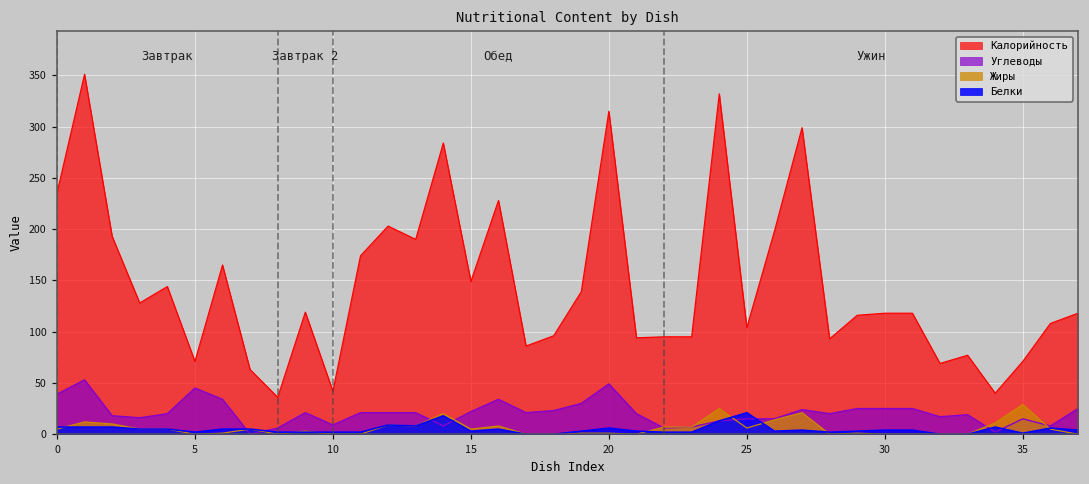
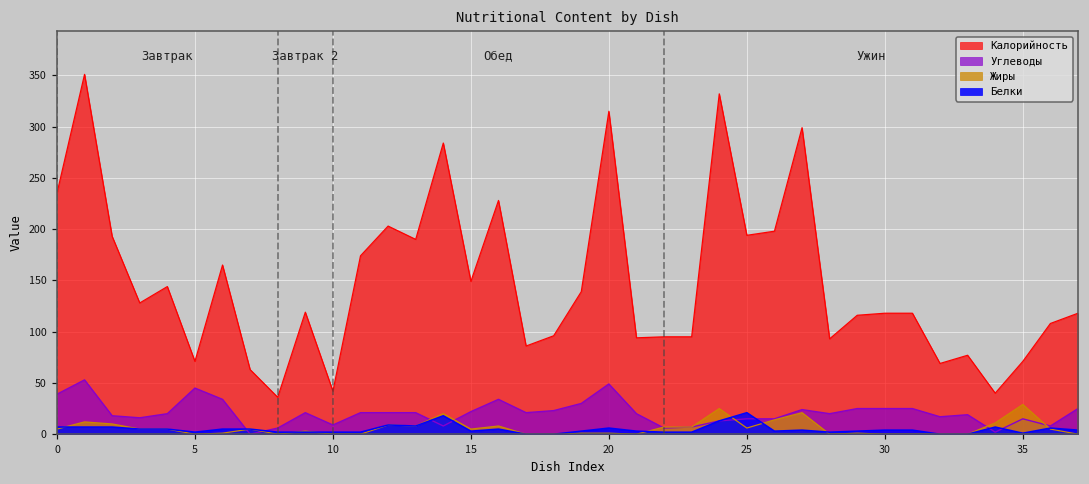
  {
    "Калорийность": {
      "0": 240,
      "5": 70,
      "10": 40,
      "15": 150,
      "20": 320,
-     "25": 100,
+     "25": 190,
      "30": 120,
      "35": 70
    },
    "Углеводы": {
      "0": 40,
      "5": 50,
      "10": 10,
      "15": 20,
      "20": 50,
      "25": 20,
      "30": 30,
      "35": 20
    },
    "Жиры": {
      "20": 0,
      "25": 10,
      "30": 0,
      "35": 30
    },
    "Белки": {
      "20": 10,
      "25": 20,
      "30": 0,
      "35": 0
    }
  }
